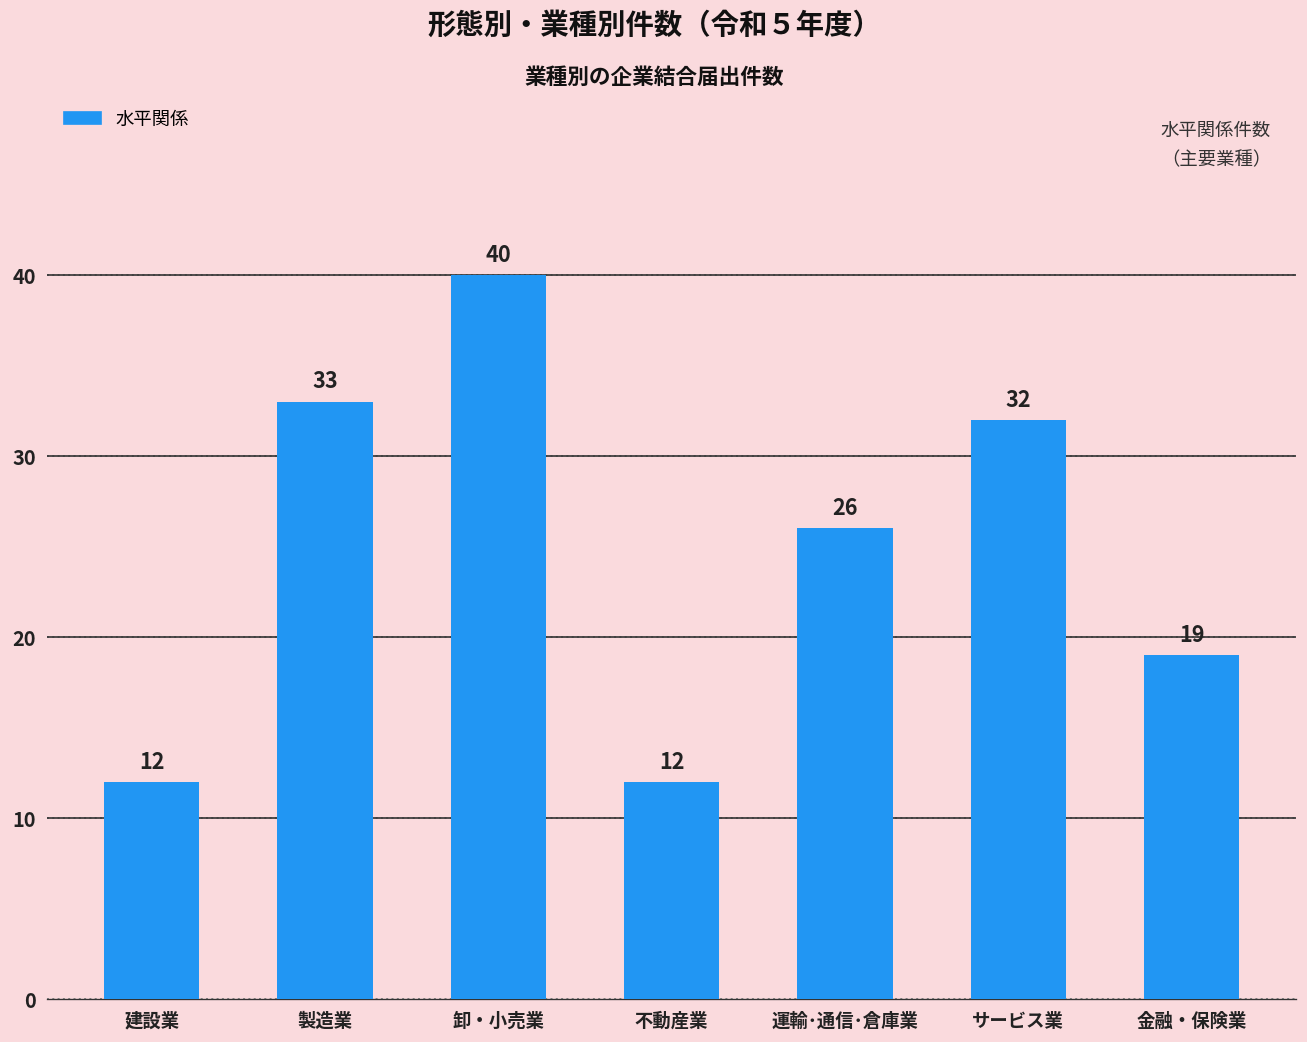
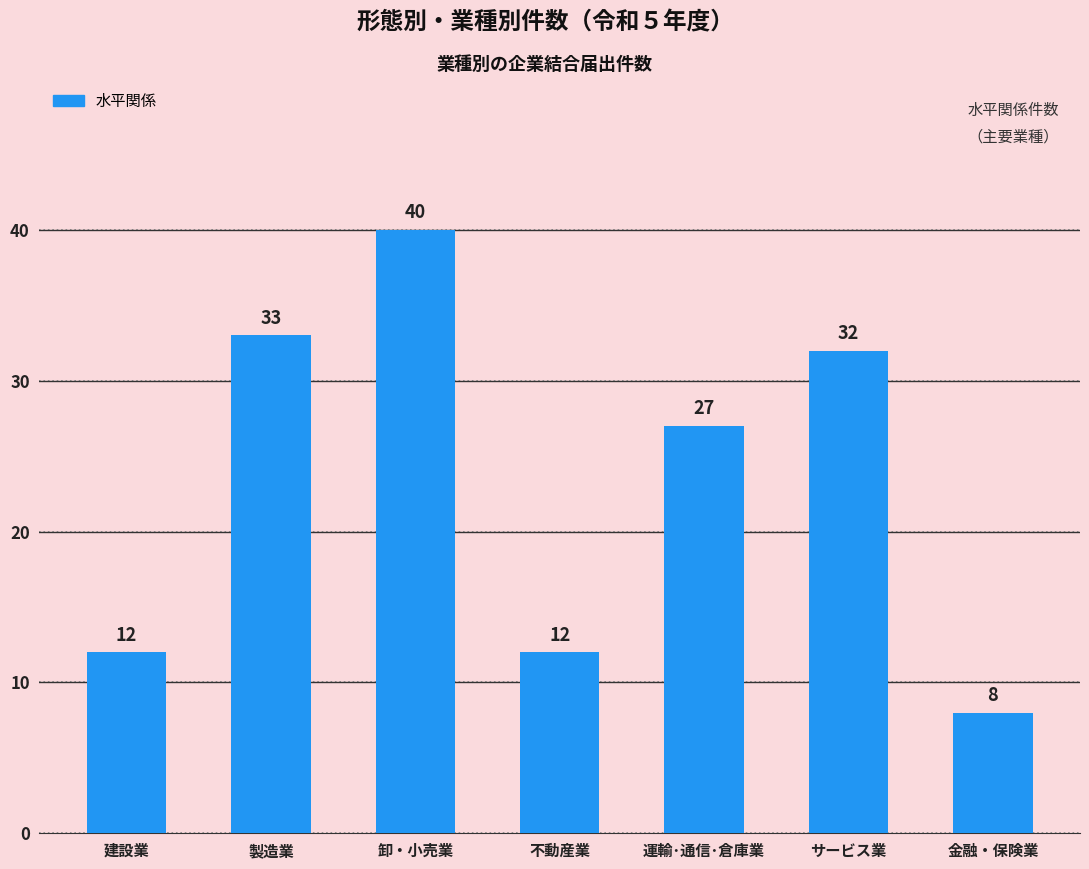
  {
    "建設業": 12,
    "製造業": 33,
    "卸・小売業": 40,
    "不動産業": 12,
-   "運輸･通信･倉庫業": 26,
+   "運輸･通信･倉庫業": 27,
    "サービス業": 32,
-   "金融・保険業": 19
+   "金融・保険業": 8
  }
